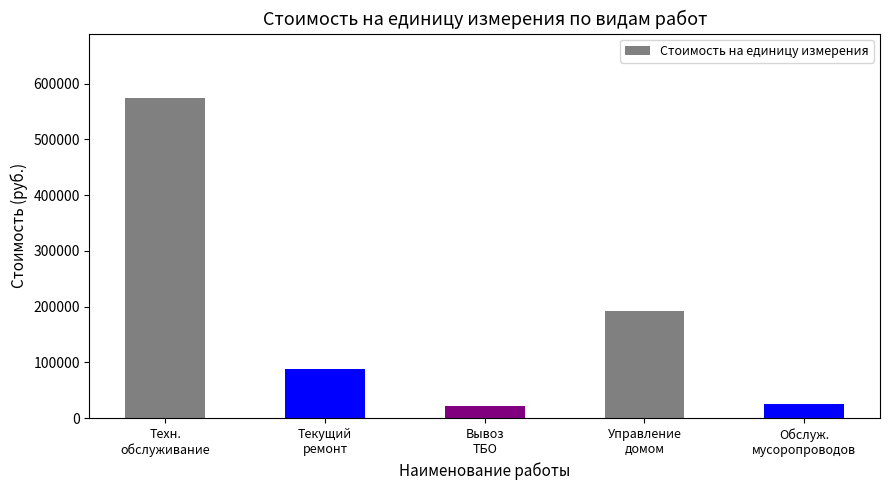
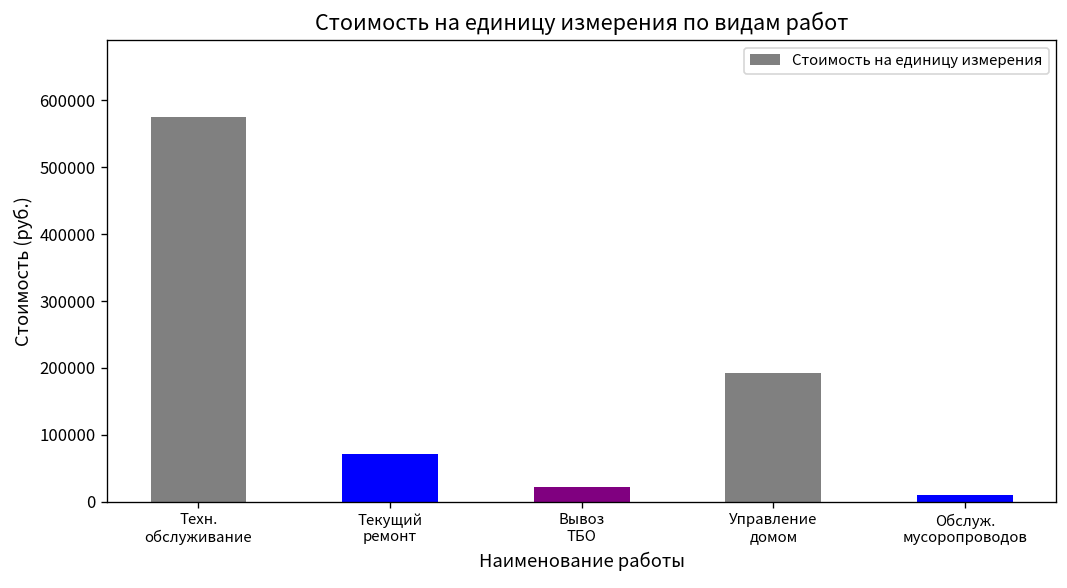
  {
    "Техн. обслуживание": 570000,
-   "Текущий ремонт": 90000,
+   "Текущий ремонт": 70000,
    "Вывоз ТБО": 20000,
    "Управление домом": 190000,
-   "Обслуж. мусоропроводов": 30000
+   "Обслуж. мусоропроводов": 10000
  }
